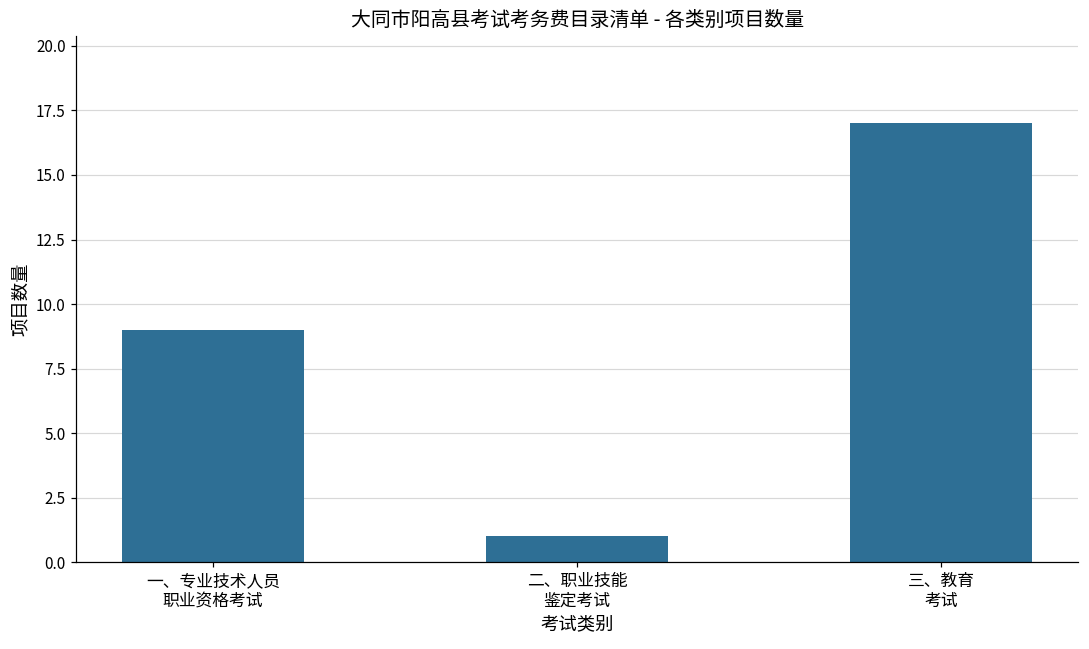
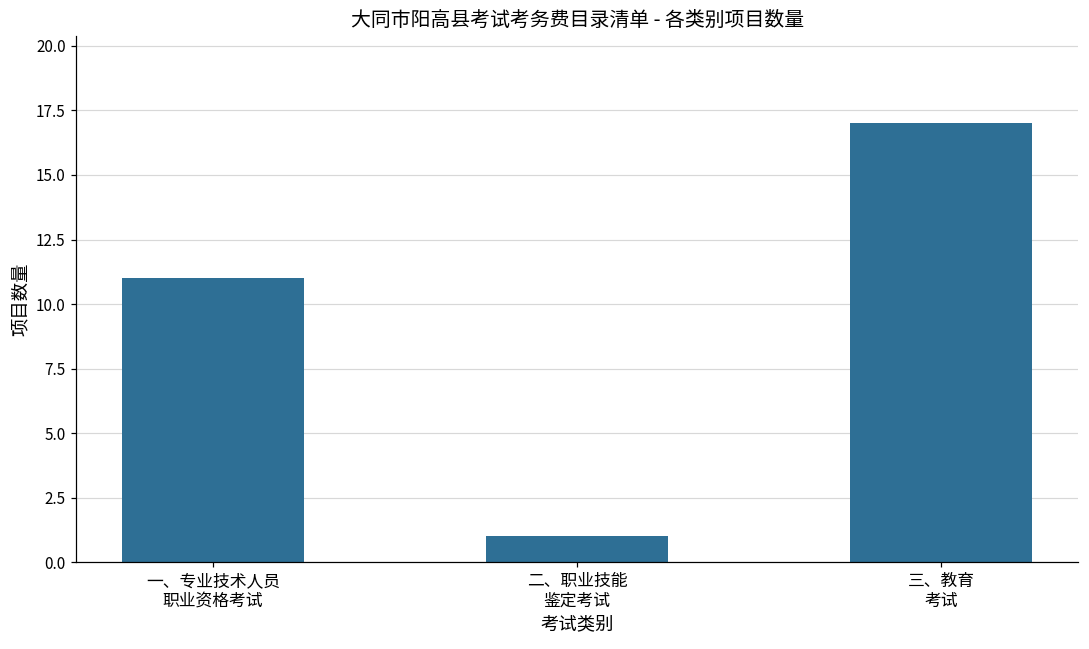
  {
-   "一、专业技术人员 职业资格考试": 9,
+   "一、专业技术人员 职业资格考试": 11,
    "二、职业技能 鉴定考试": 1,
    "三、教育 考试": 17
  }
